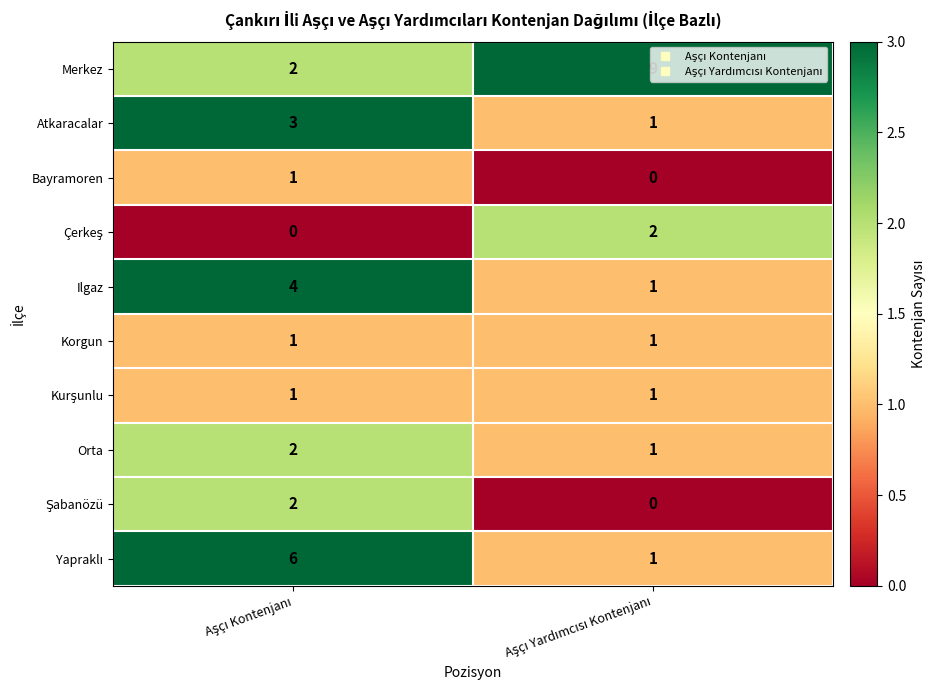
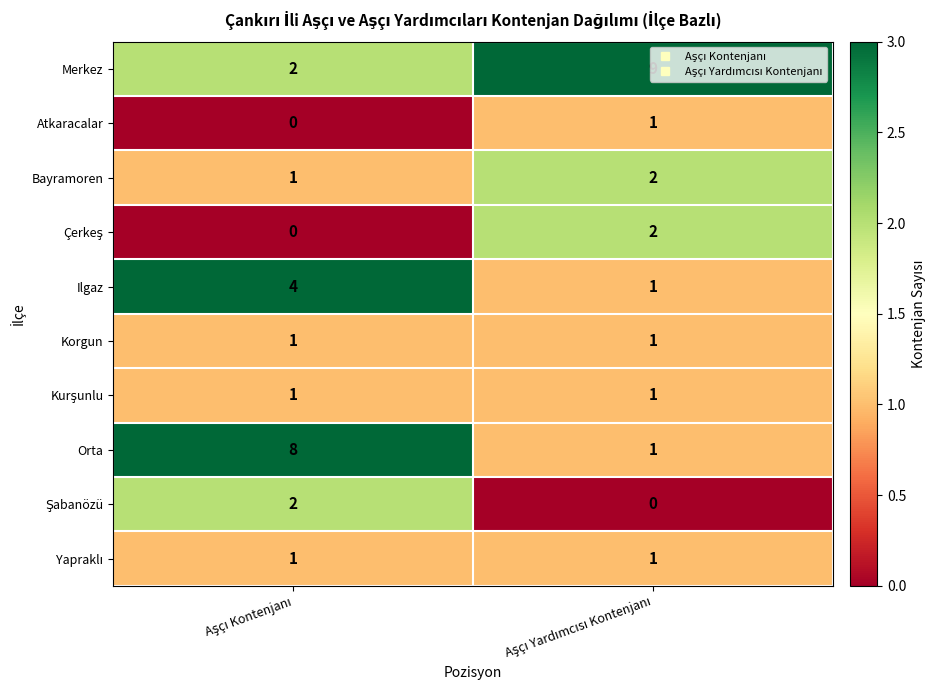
  {
    "Merkez": {
      "Aşçı Kontenjanı": 2
    },
    "Atkaracalar": {
-     "Aşçı Kontenjanı": 3,
+     "Aşçı Kontenjanı": 0,
      "Aşçı Yardımcısı Kontenjanı": 1
    },
    "Bayramoren": {
      "Aşçı Kontenjanı": 1,
-     "Aşçı Yardımcısı Kontenjanı": 0
+     "Aşçı Yardımcısı Kontenjanı": 2
    },
    "Çerkeş": {
      "Aşçı Kontenjanı": 0,
      "Aşçı Yardımcısı Kontenjanı": 2
    },
    "Ilgaz": {
      "Aşçı Kontenjanı": 4,
      "Aşçı Yardımcısı Kontenjanı": 1
    },
    "Korgun": {
      "Aşçı Kontenjanı": 1,
      "Aşçı Yardımcısı Kontenjanı": 1
    },
    "Kurşunlu": {
      "Aşçı Kontenjanı": 1,
      "Aşçı Yardımcısı Kontenjanı": 1
    },
    "Orta": {
-     "Aşçı Kontenjanı": 2,
+     "Aşçı Kontenjanı": 8,
      "Aşçı Yardımcısı Kontenjanı": 1
    },
    "Şabanözü": {
      "Aşçı Kontenjanı": 2,
      "Aşçı Yardımcısı Kontenjanı": 0
    },
    "Yapraklı": {
-     "Aşçı Kontenjanı": 6,
+     "Aşçı Kontenjanı": 1,
      "Aşçı Yardımcısı Kontenjanı": 1
    }
  }
